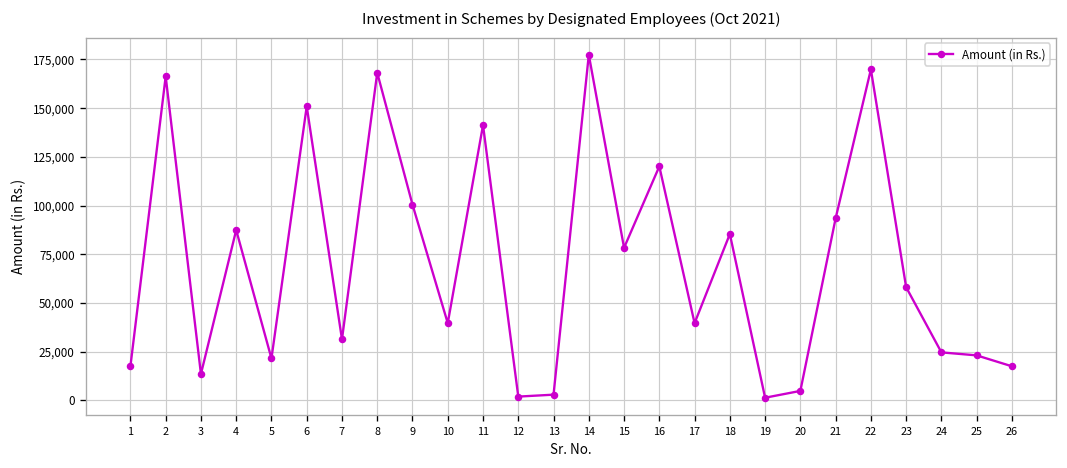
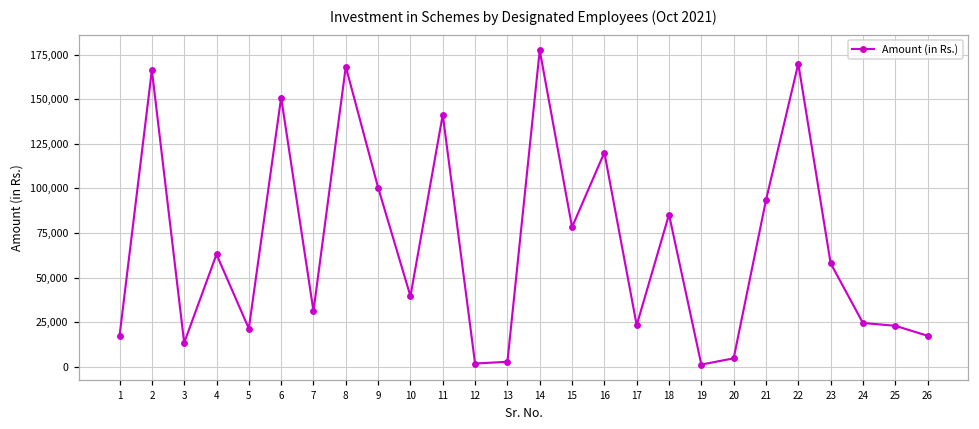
  {
    "1": "18,000",
    "2": "166,000",
    "3": "14,000",
-   "4": "87,000",
+   "4": "63,000",
    "5": "22,000",
    "6": "151,000",
    "7": "31,000",
    "8": "168,000",
    "9": "101,000",
    "10": "40,000",
    "11": "141,000",
    "12": "2,000",
    "13": "3,000",
    "14": "177,000",
    "15": "78,000",
    "16": "120,000",
-   "17": "40,000",
+   "17": "23,000",
    "18": "85,000",
    "19": "1,000",
    "20": "5,000",
    "21": "93,000",
    "22": "170,000",
    "23": "58,000",
    "24": "25,000",
    "25": "23,000",
    "26": "18,000"
  }
